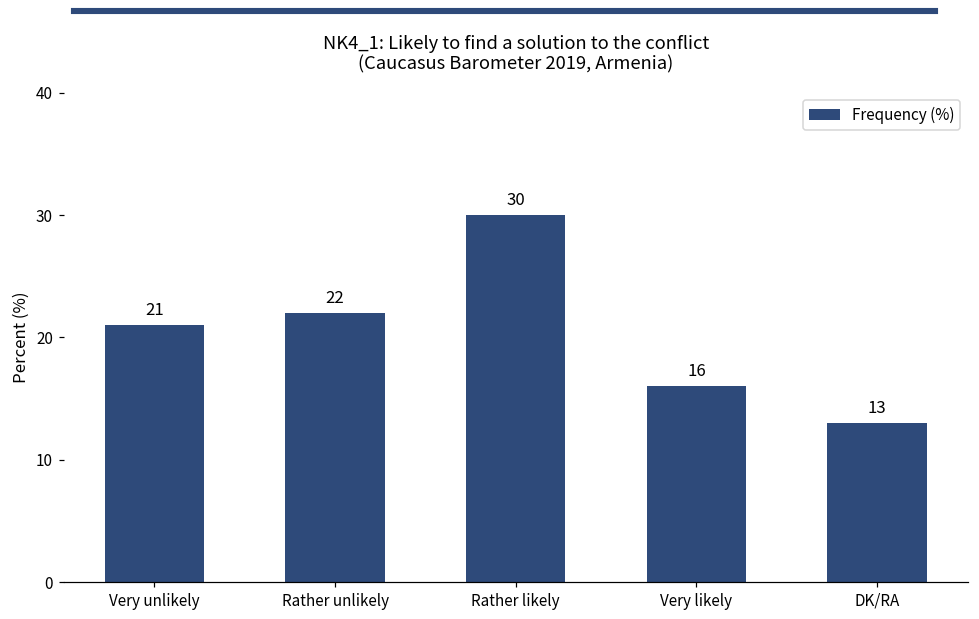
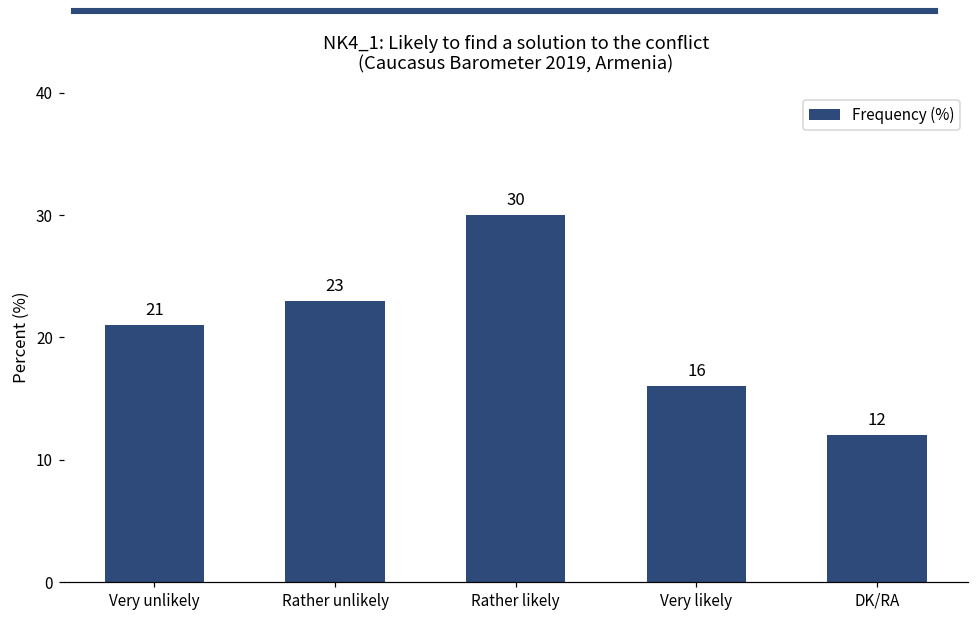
  {
    "Very unlikely": 21,
-   "Rather unlikely": 22,
+   "Rather unlikely": 23,
    "Rather likely": 30,
    "Very likely": 16,
-   "DK/RA": 13
+   "DK/RA": 12
  }
